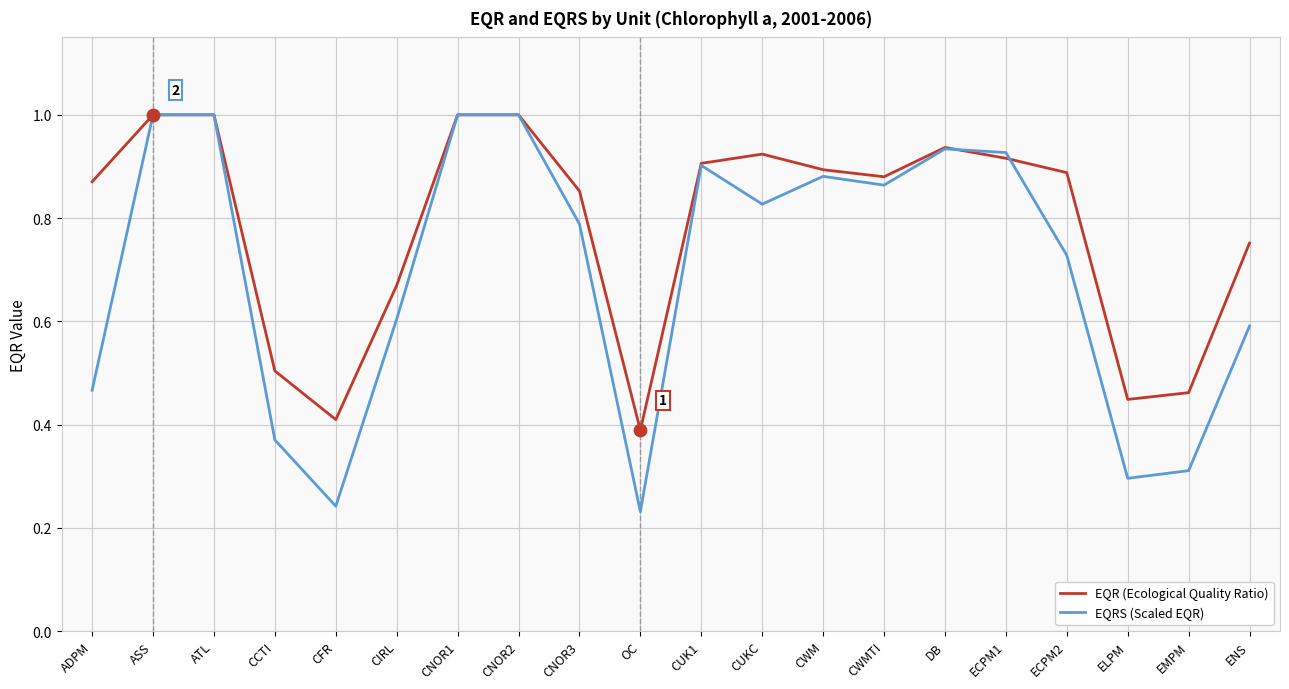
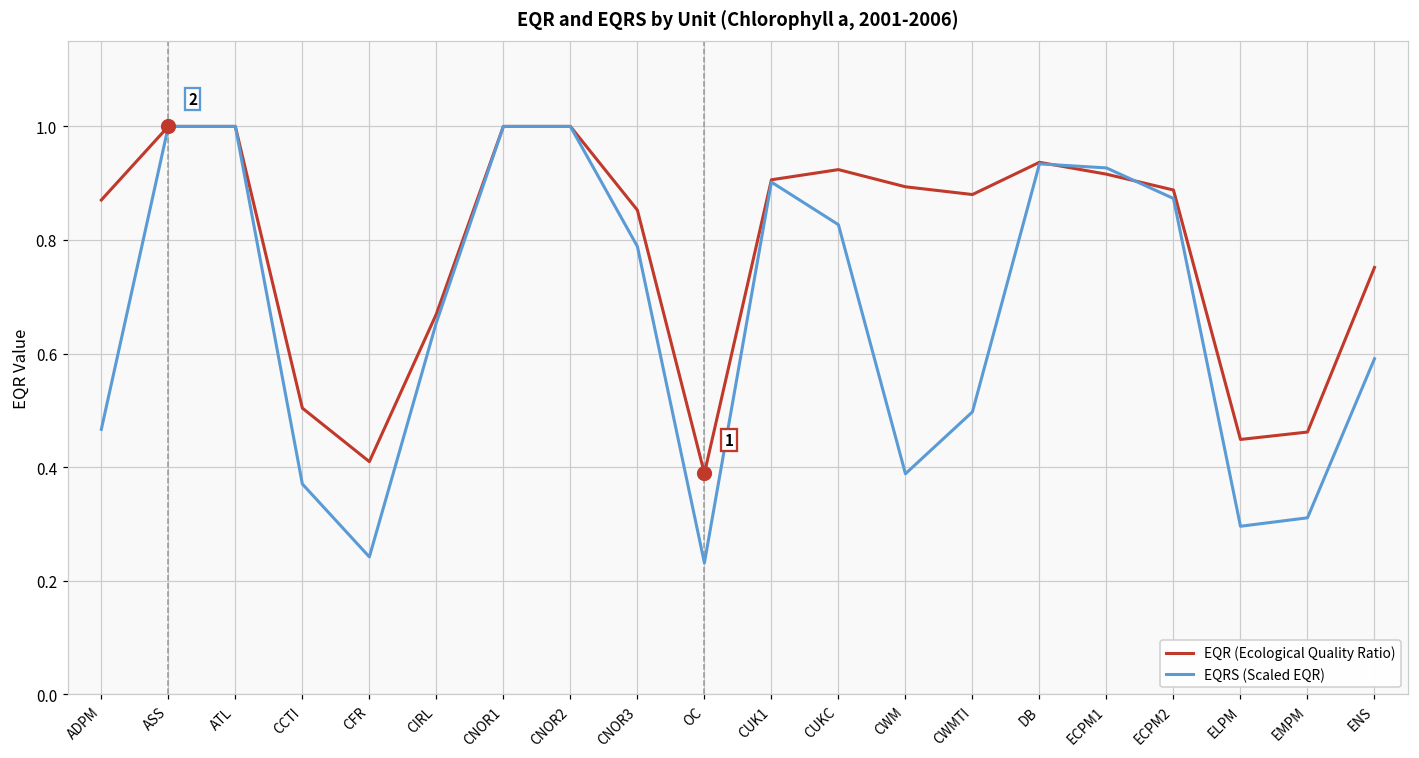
  {
    "EQRS (Scaled EQR)": {
      "ADPM": 0.47,
      "CCTI": 0.37,
      "CFR": 0.24,
-     "CIRL": 0.60,
+     "CIRL": 0.65,
      "CNOR3": 0.79,
      "OC": 0.23,
      "CUKC": 0.83,
-     "CWM": 0.88,
-     "CWMTI": 0.86,
+     "CWM": 0.39,
+     "CWMTI": 0.50,
      "ECPM1": 0.93,
-     "ECPM2": 0.73,
+     "ECPM2": 0.87,
      "ELPM": 0.30,
      "EMPM": 0.31,
      "ENS": 0.59
    }
  }
